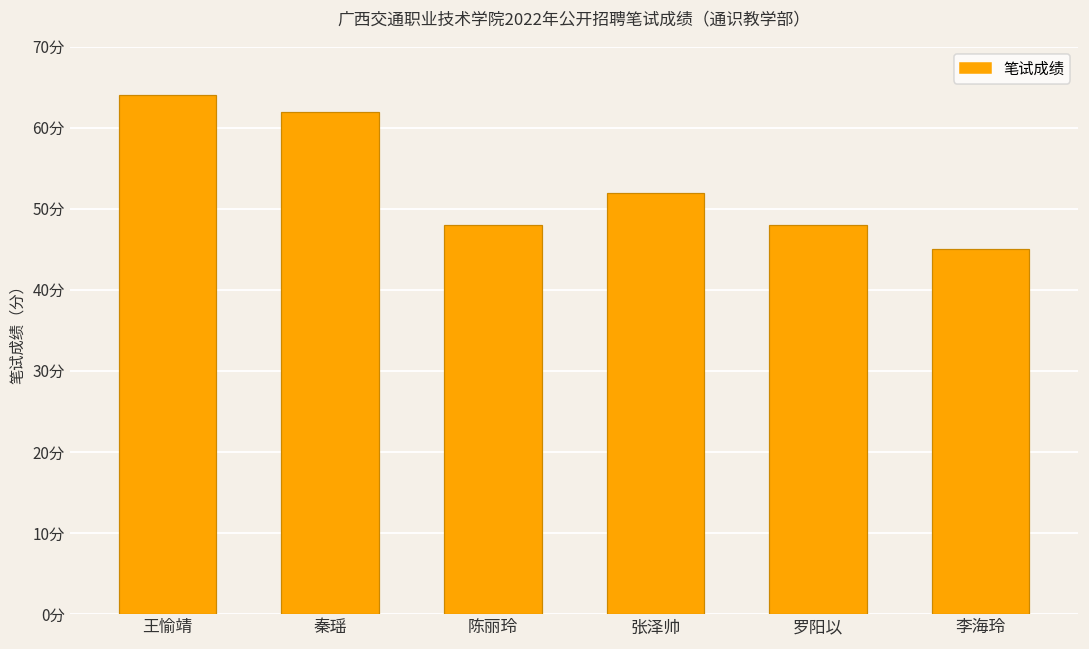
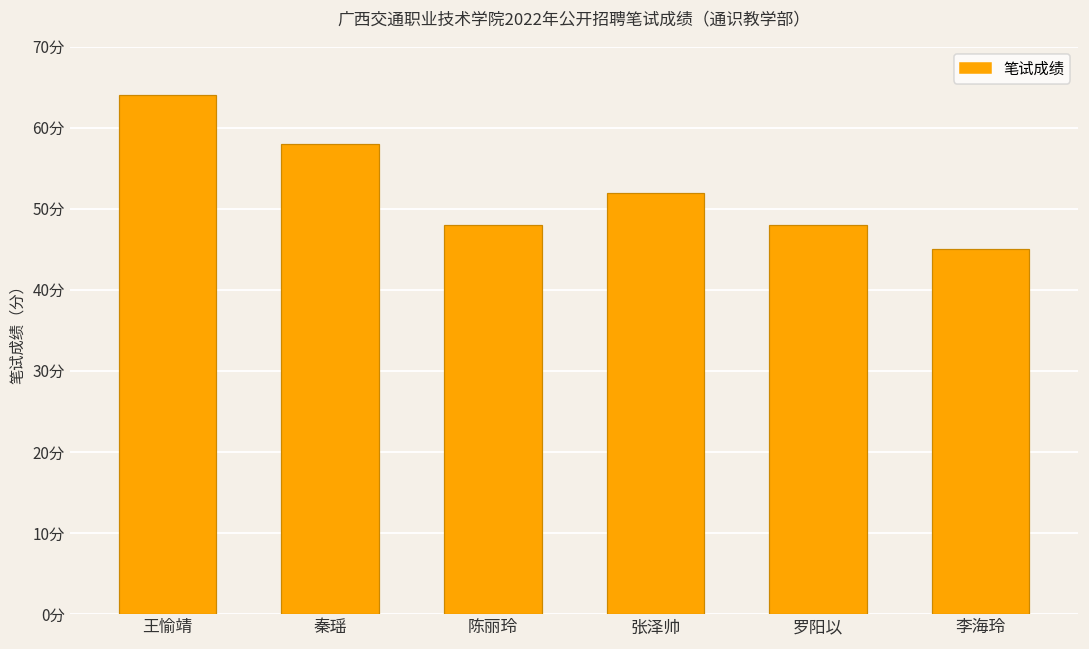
  {
    "王愉靖": "64分",
-   "秦瑶": "62分",
+   "秦瑶": "58分",
    "陈丽玲": "48分",
    "张泽帅": "52分",
    "罗阳以": "48分",
    "李海玲": "45分"
  }
